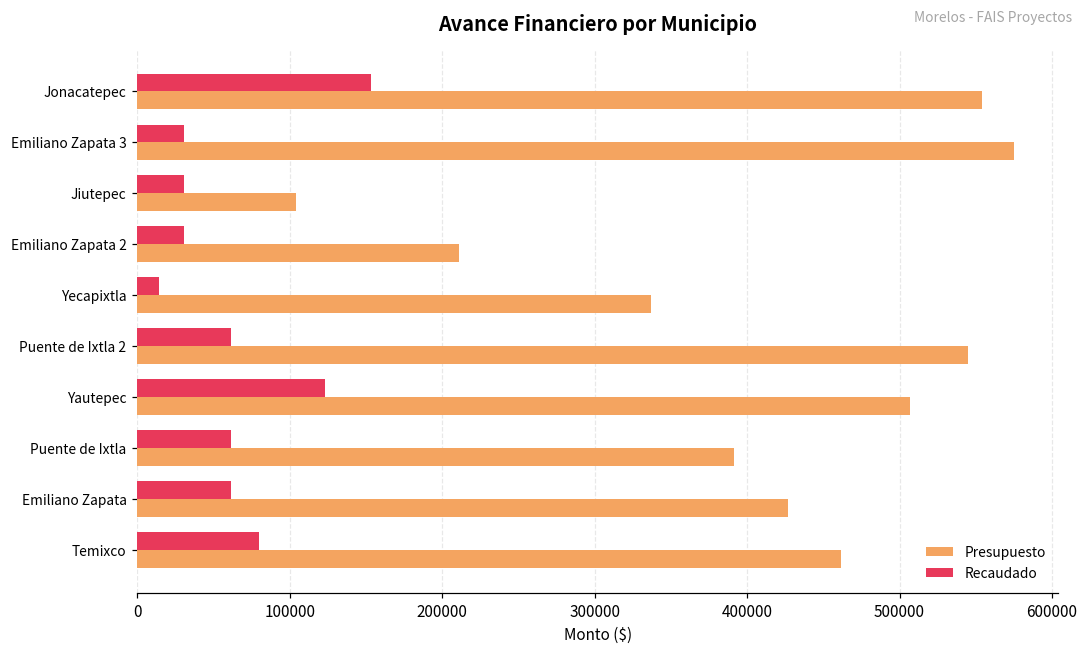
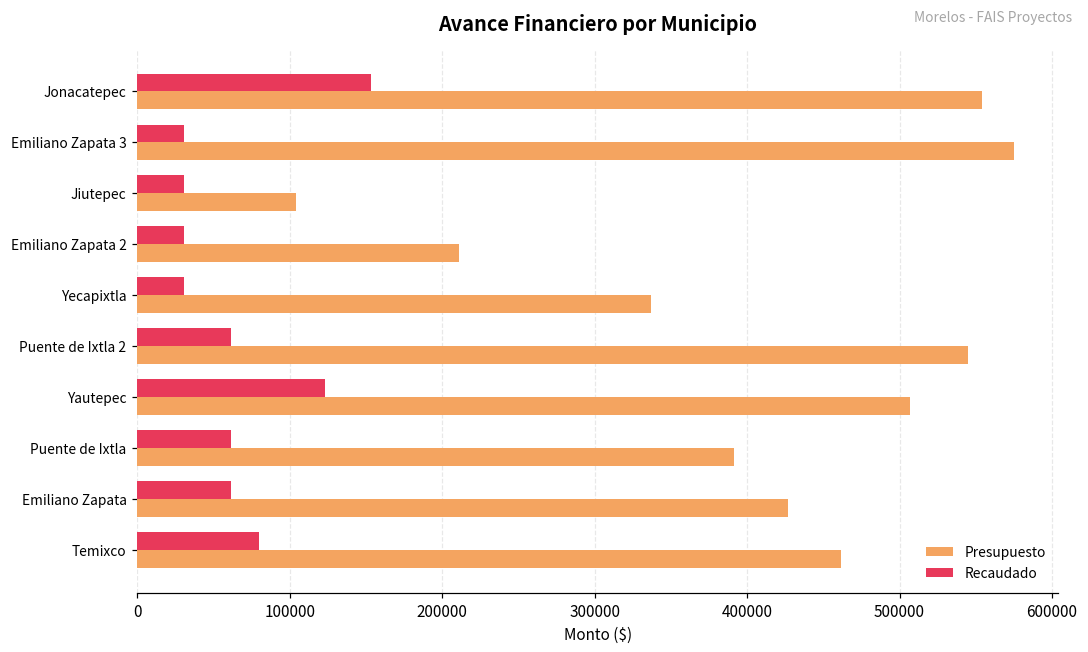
  {
    "Presupuesto": {
      "Jonacatepec": 554000,
      "Emiliano Zapata 3": 575000,
      "Jiutepec": 104000,
      "Emiliano Zapata 2": 211000,
      "Yecapixtla": 337000,
      "Puente de Ixtla 2": 545000,
      "Yautepec": 507000,
      "Puente de Ixtla": 391000,
      "Emiliano Zapata": 427000,
      "Temixco": 462000
    },
    "Recaudado": {
      "Jonacatepec": 154000,
      "Emiliano Zapata 3": 31000,
      "Jiutepec": 31000,
      "Emiliano Zapata 2": 31000,
-     "Yecapixtla": 14000,
+     "Yecapixtla": 31000,
      "Puente de Ixtla 2": 61000,
      "Yautepec": 123000,
      "Puente de Ixtla": 61000,
      "Emiliano Zapata": 61000,
      "Temixco": 80000
    }
  }
